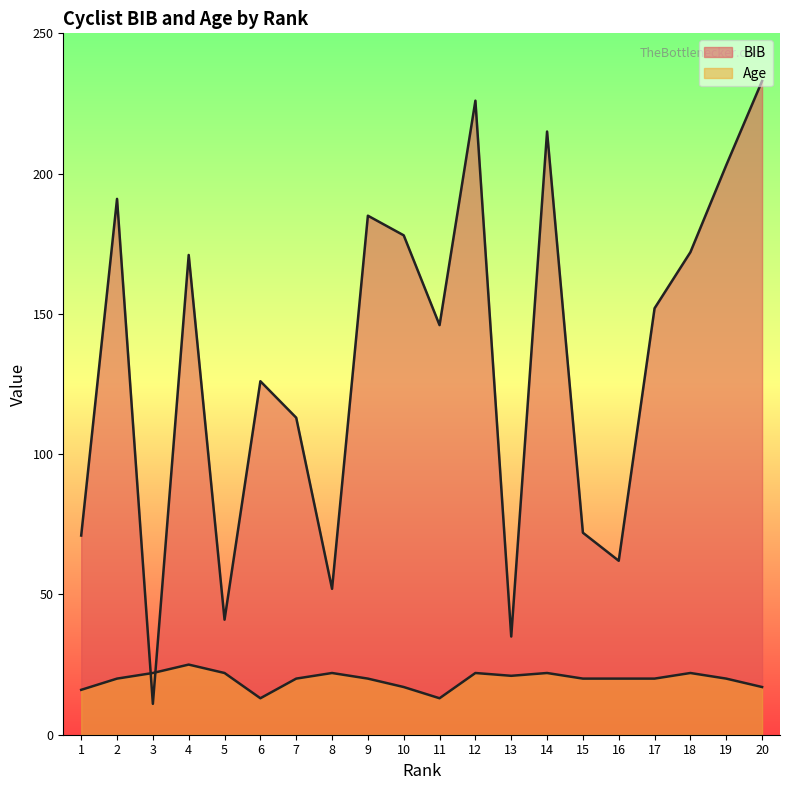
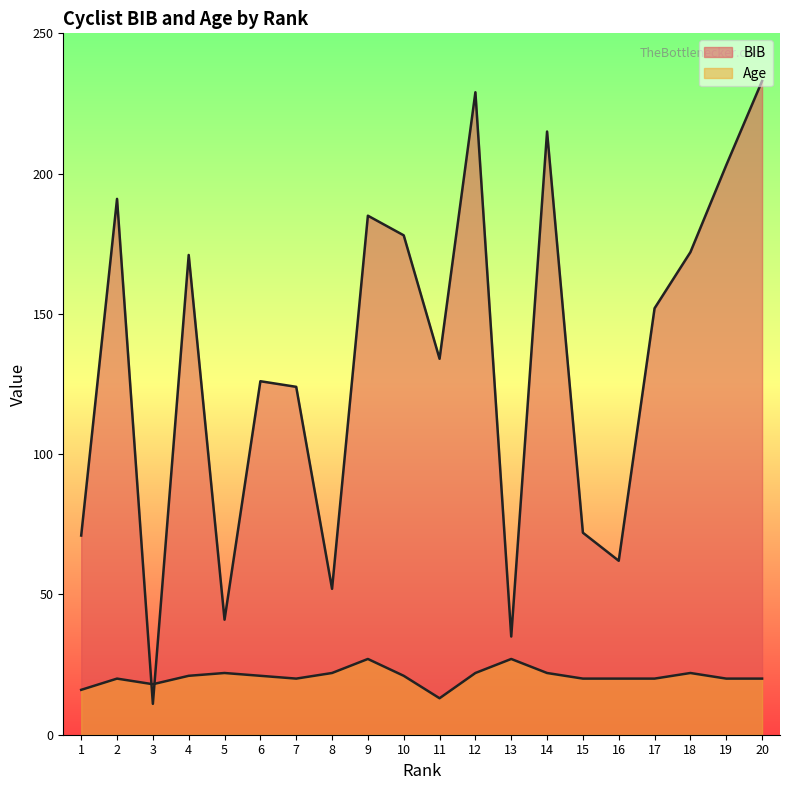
  {
    "BIB": {
      "1": 71,
      "2": 191,
      "3": 11,
      "4": 171,
      "5": 41,
      "6": 126,
-     "7": 113,
+     "7": 124,
      "8": 52,
      "9": 185,
      "10": 178,
-     "11": 146,
-     "12": 226,
+     "11": 134,
+     "12": 229,
      "13": 35,
      "14": 215,
      "15": 72,
      "16": 62,
      "17": 152,
      "18": 172,
      "19": 203
    },
    "Age": {
      "1": 16,
      "2": 20,
-     "3": 22,
-     "4": 25,
+     "3": 18,
+     "4": 21,
      "5": 22,
-     "6": 13,
+     "6": 21,
      "7": 20,
      "8": 22,
-     "9": 20,
-     "10": 17,
+     "9": 27,
+     "10": 21,
      "11": 13,
      "12": 22,
-     "13": 21,
+     "13": 27,
      "14": 22,
      "15": 20,
      "16": 20,
      "17": 20,
      "18": 22,
      "19": 20,
-     "20": 17
+     "20": 20
    }
  }
